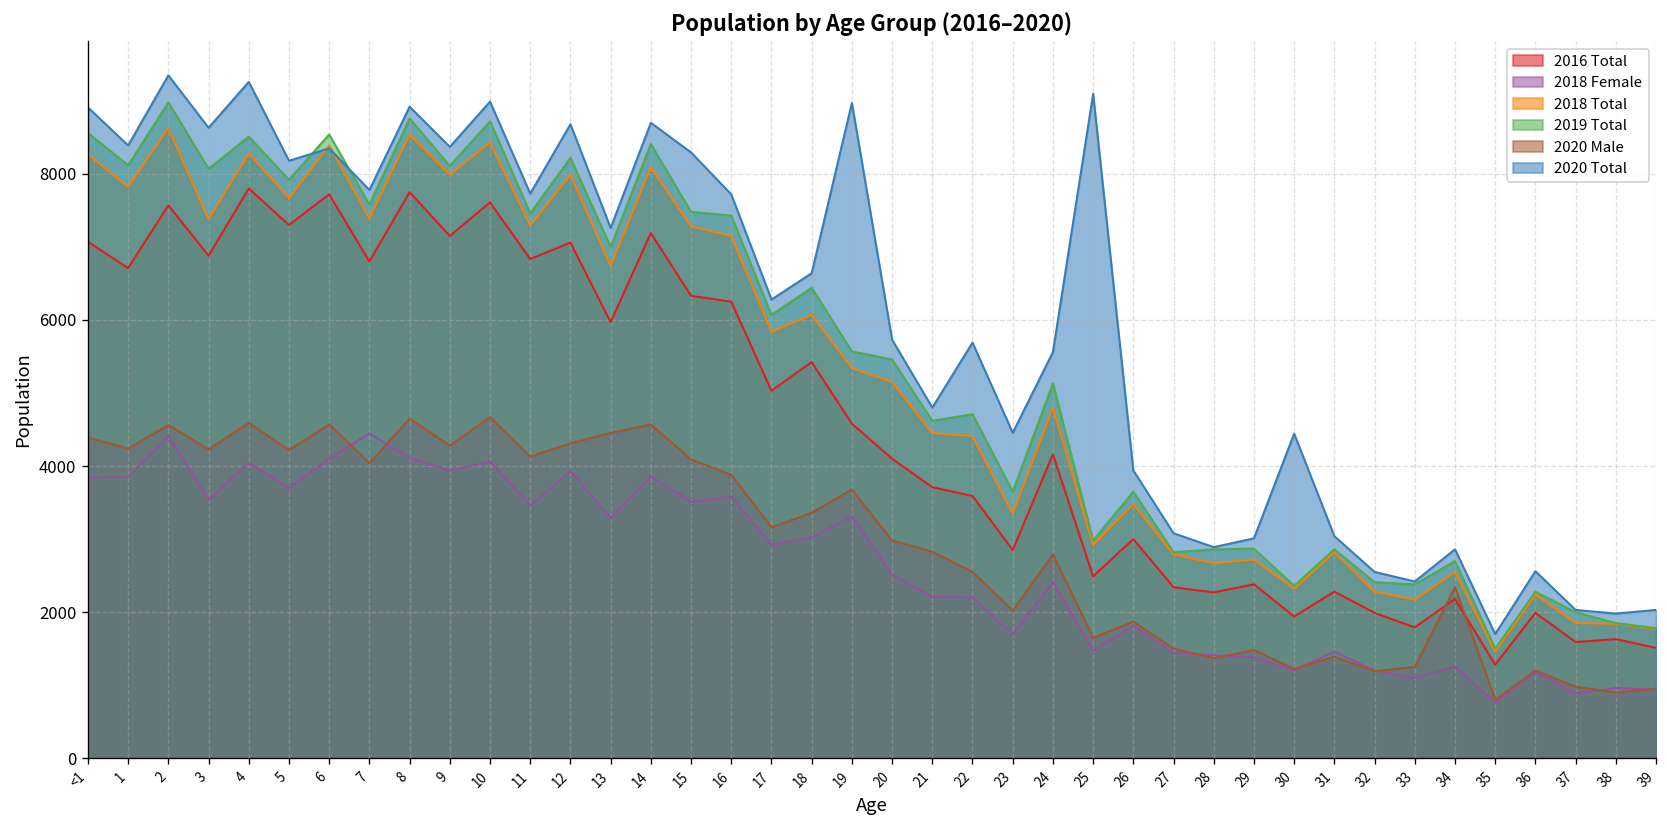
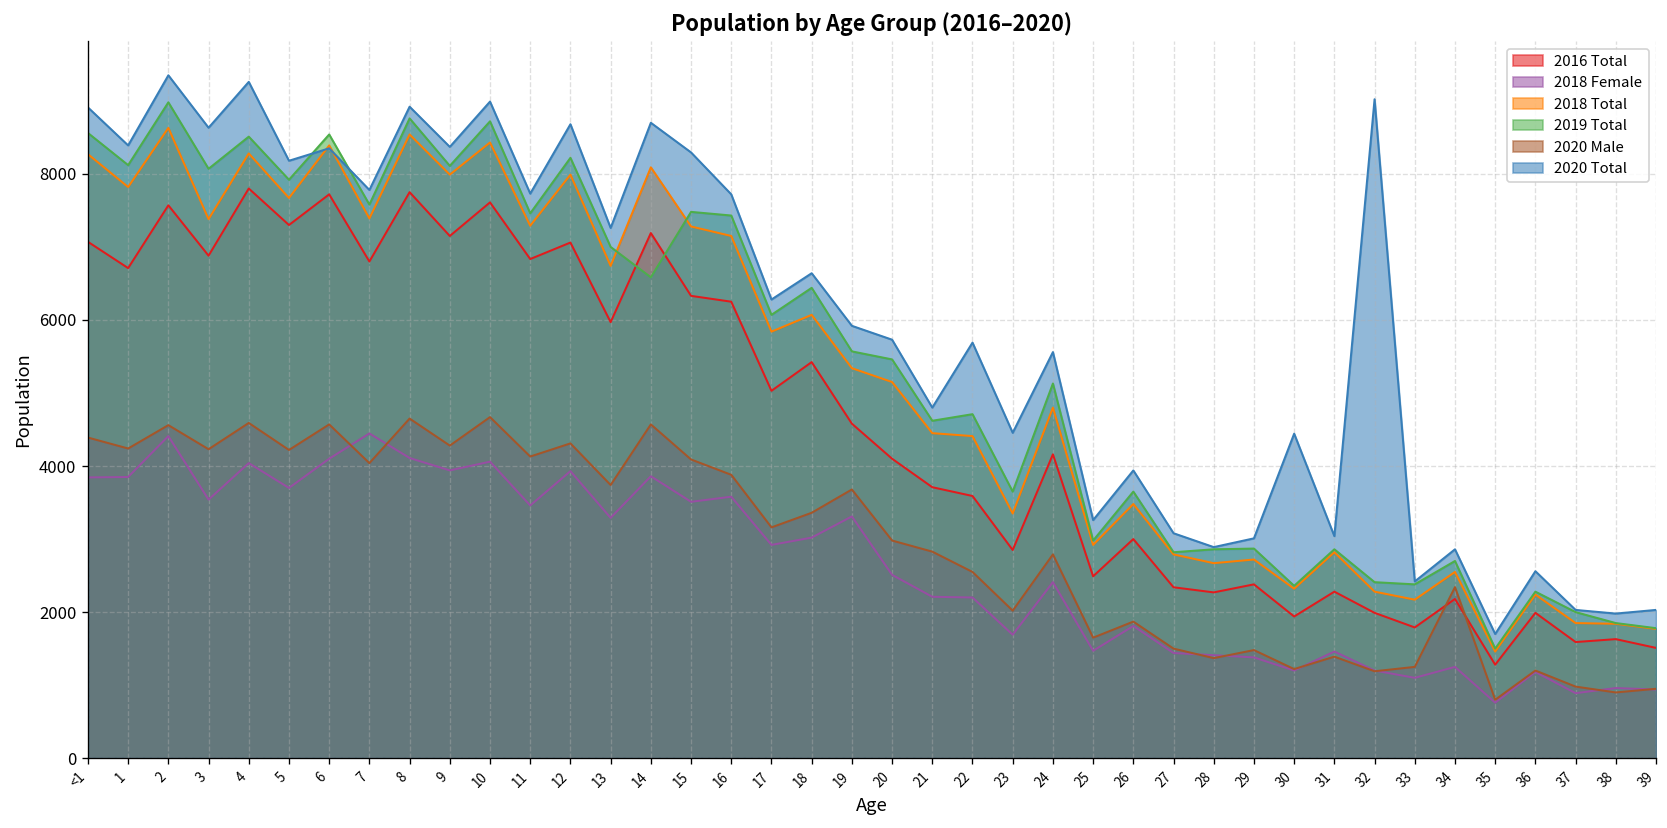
  {
    "2019 Total": {
      "<1": 8600,
      "1": 8100,
      "2": 9000,
      "3": 8100,
      "4": 8500,
      "5": 7900,
      "6": 8500,
      "7": 7600,
      "8": 8800,
      "9": 8100,
      "10": 8700,
      "11": 7500,
      "12": 8200,
      "13": 7000,
-     "14": 8400,
+     "14": 6600,
      "15": 7500,
      "16": 7400,
      "17": 6100,
      "18": 6400,
      "19": 5600,
      "20": 5500,
      "21": 4600,
      "22": 4700,
      "23": 3700,
      "24": 5100,
      "25": 3000,
      "26": 3700,
      "29": 2900,
      "32": 2400,
      "34": 2700
    },
    "2020 Male": {
      "<1": 4400,
      "1": 4200,
      "2": 4600,
      "3": 4200,
      "4": 4600,
      "5": 4200,
      "6": 4600,
      "7": 4000,
      "8": 4700,
      "9": 4300,
      "10": 4700,
      "11": 4100,
      "12": 4300,
-     "13": 4500,
+     "13": 3700,
      "14": 4600,
      "15": 4100,
      "16": 3900,
      "17": 3200,
      "18": 3400,
      "19": 3700,
      "20": 3000,
      "21": 2800,
      "22": 2600,
      "23": 2000,
      "24": 2800,
      "25": 1700,
      "26": 1900,
      "27": 1500,
      "29": 1500,
      "31": 1400,
      "33": 1300,
      "34": 2300,
      "37": 1000,
      "38": 900
    },
    "2020 Total": {
      "<1": 8900,
      "1": 8400,
      "2": 9400,
      "3": 8600,
      "4": 9300,
      "5": 8200,
      "7": 7800,
      "8": 8900,
      "9": 8400,
      "10": 9000,
      "11": 7700,
      "12": 8700,
      "13": 7300,
      "14": 8700,
      "15": 8300,
      "16": 7700,
      "17": 6300,
      "18": 6600,
-     "19": 9000,
+     "19": 5900,
      "20": 5700,
      "21": 4800,
      "22": 5700,
      "23": 4500,
      "24": 5600,
-     "25": 9100,
+     "25": 3300,
      "26": 3900,
      "27": 3100,
      "29": 3000,
      "30": 4400,
      "31": 3000,
-     "32": 2600,
+     "32": 9000,
      "34": 2900,
      "35": 1700,
      "36": 2600,
      "38": 2000,
      "39": 2000
    }
  }
